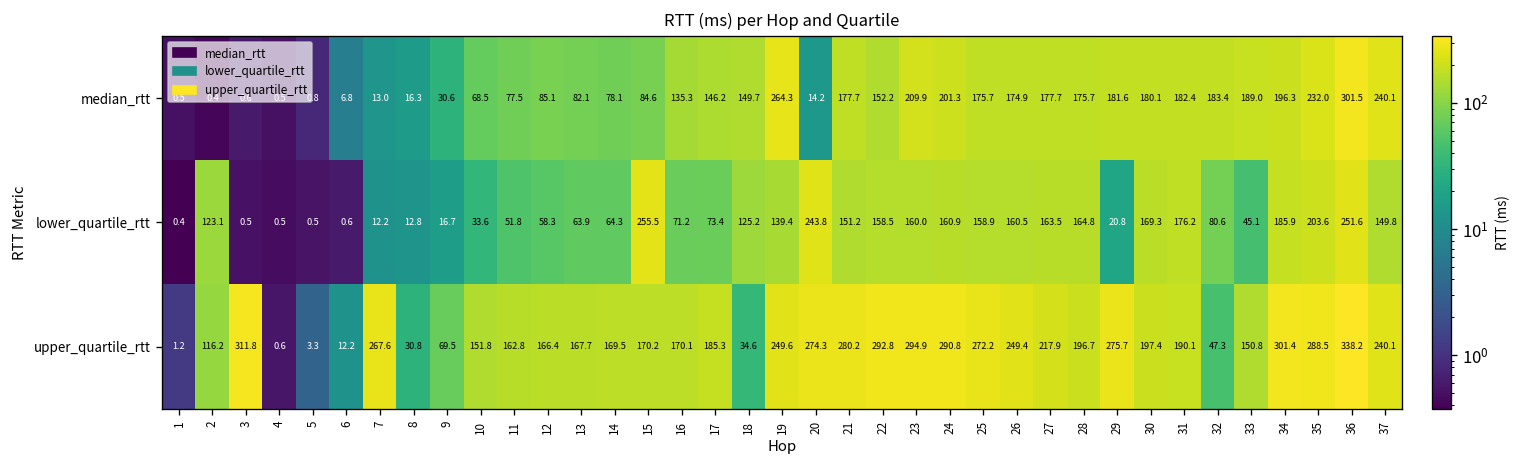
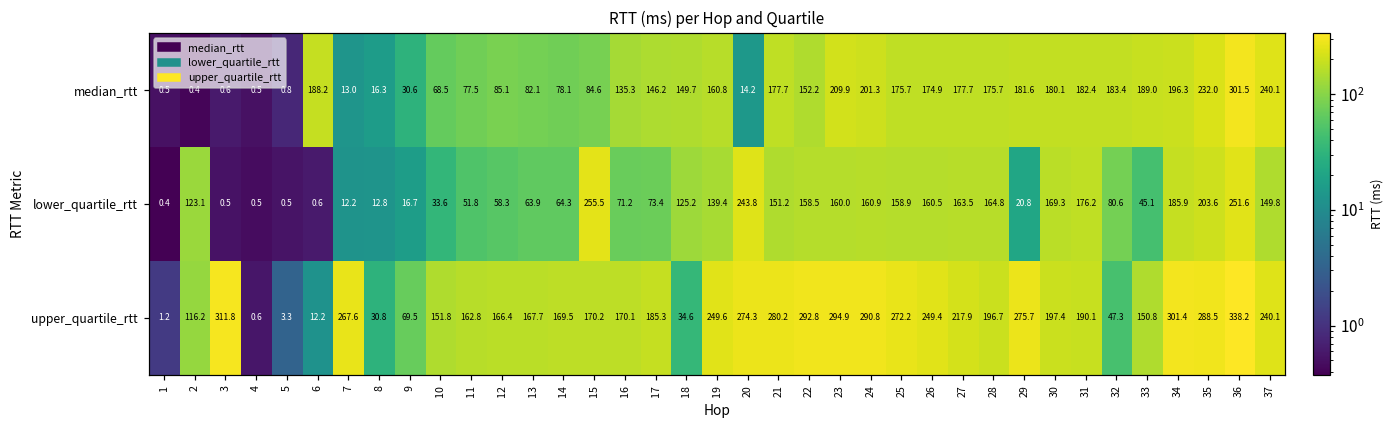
  {
    "median_rtt": {
-     "6": 6.8,
+     "6": 188.2,
      "7": 13.0,
      "8": 16.3,
      "9": 30.6,
      "10": 68.5,
      "11": 77.5,
      "12": 85.1,
      "13": 82.1,
      "14": 78.1,
      "15": 84.6,
      "16": 135.3,
      "17": 146.2,
      "18": 149.7,
-     "19": 264.3,
+     "19": 160.8,
      "20": 14.2,
      "21": 177.7,
      "22": 152.2,
      "23": 209.9,
      "24": 201.3,
      "25": 175.7,
      "26": 174.9,
      "27": 177.7,
      "28": 175.7,
      "29": 181.6,
      "30": 180.1,
      "31": 182.4,
      "32": 183.4,
      "33": 189.0,
      "34": 196.3,
      "35": 232.0,
      "36": 301.5,
      "37": 240.1
    },
    "lower_quartile_rtt": {
      "1": 0.4,
      "2": 123.1,
      "3": 0.5,
      "4": 0.5,
      "5": 0.5,
      "6": 0.6,
      "7": 12.2,
      "8": 12.8,
      "9": 16.7,
      "10": 33.6,
      "11": 51.8,
      "12": 58.3,
      "13": 63.9,
      "14": 64.3,
      "15": 255.5,
      "16": 71.2,
      "17": 73.4,
      "18": 125.2,
      "19": 139.4,
      "20": 243.8,
      "21": 151.2,
      "22": 158.5,
      "23": 160.0,
      "24": 160.9,
      "25": 158.9,
      "26": 160.5,
      "27": 163.5,
      "28": 164.8,
      "29": 20.8,
      "30": 169.3,
      "31": 176.2,
      "32": 80.6,
      "33": 45.1,
      "34": 185.9,
      "35": 203.6,
      "36": 251.6,
      "37": 149.8
    },
    "upper_quartile_rtt": {
      "1": 1.2,
      "2": 116.2,
      "3": 311.8,
      "4": 0.6,
      "5": 3.3,
      "6": 12.2,
      "7": 267.6,
      "8": 30.8,
      "9": 69.5,
      "10": 151.8,
      "11": 162.8,
      "12": 166.4,
      "13": 167.7,
      "14": 169.5,
      "15": 170.2,
      "16": 170.1,
      "17": 185.3,
      "18": 34.6,
      "19": 249.6,
      "20": 274.3,
      "21": 280.2,
      "22": 292.8,
      "23": 294.9,
      "24": 290.8,
      "25": 272.2,
      "26": 249.4,
      "27": 217.9,
      "28": 196.7,
      "29": 275.7,
      "30": 197.4,
      "31": 190.1,
      "32": 47.3,
      "33": 150.8,
      "34": 301.4,
      "35": 288.5,
      "36": 338.2,
      "37": 240.1
    }
  }
